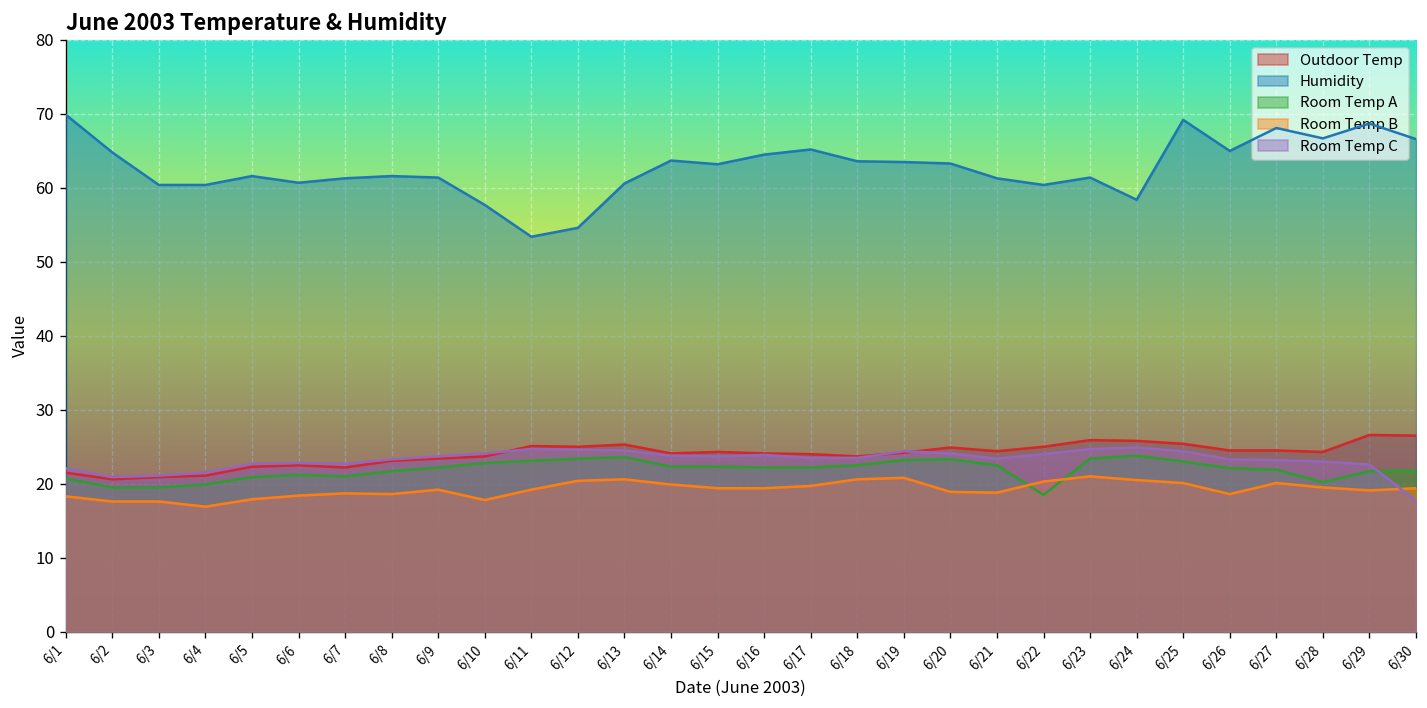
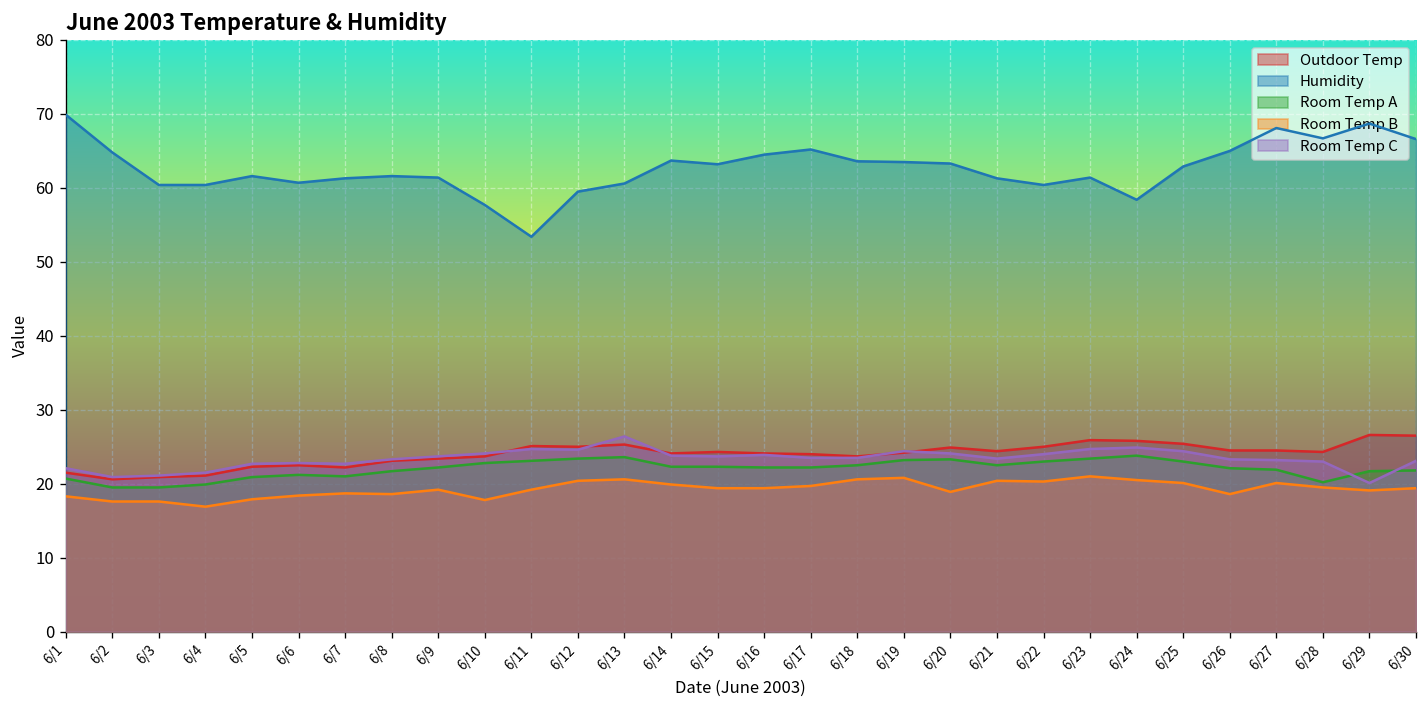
  {
    "Outdoor Temp": {
      "6/1": 22,
      "6/7": 22,
      "6/13": 25,
      "6/15": 24,
      "6/17": 24,
      "6/20": 25,
      "6/21": 24,
      "6/22": 25,
      "6/23": 26,
      "6/24": 26,
      "6/25": 25,
      "6/26": 25,
      "6/27": 25,
      "6/28": 24,
      "6/29": 27,
      "6/30": 27
    },
    "Humidity": {
      "6/1": 70,
      "6/2": 65,
      "6/3": 60,
      "6/4": 60,
      "6/5": 62,
      "6/6": 61,
      "6/7": 61,
      "6/8": 62,
      "6/9": 61,
      "6/10": 58,
      "6/11": 53,
-     "6/12": 55,
+     "6/12": 60,
      "6/13": 61,
      "6/14": 64,
      "6/15": 63,
      "6/16": 65,
      "6/17": 65,
      "6/18": 64,
      "6/19": 64,
      "6/20": 63,
      "6/21": 61,
      "6/22": 60,
      "6/23": 61,
      "6/24": 58,
-     "6/25": 69,
+     "6/25": 63,
      "6/26": 65,
      "6/30": 67
    },
    "Room Temp A": {
      "6/1": 21,
      "6/2": 20,
      "6/3": 20,
      "6/4": 20,
      "6/5": 21,
      "6/6": 21,
      "6/7": 21,
      "6/8": 22,
      "6/9": 22,
      "6/10": 23,
      "6/11": 23,
      "6/12": 23,
      "6/13": 24,
      "6/14": 22,
      "6/15": 22,
      "6/16": 22,
      "6/17": 22,
      "6/18": 23,
      "6/19": 23,
      "6/20": 23,
      "6/21": 23,
-     "6/22": 19,
+     "6/22": 23,
      "6/23": 23,
      "6/24": 24,
      "6/25": 23,
      "6/26": 22,
      "6/27": 22,
      "6/28": 20,
      "6/29": 22,
      "6/30": 22
    },
    "Room Temp B": {
      "6/1": 18,
      "6/2": 18,
      "6/3": 18,
      "6/4": 17,
      "6/5": 18,
      "6/6": 18,
      "6/7": 19,
      "6/8": 19,
      "6/9": 19,
      "6/10": 18,
      "6/11": 19,
      "6/12": 20,
      "6/13": 21,
      "6/14": 20,
      "6/15": 19,
      "6/16": 19,
      "6/17": 20,
      "6/18": 21,
      "6/19": 21,
      "6/20": 19,
-     "6/21": 19,
+     "6/21": 20,
      "6/22": 20,
      "6/23": 21,
      "6/24": 21,
      "6/25": 20,
      "6/26": 19,
      "6/27": 20,
      "6/28": 20,
      "6/29": 19,
      "6/30": 19
    },
    "Room Temp C": {
      "6/1": 22,
      "6/7": 23,
-     "6/13": 25,
+     "6/13": 26,
      "6/15": 24,
      "6/17": 24,
      "6/20": 24,
      "6/21": 23,
      "6/22": 24,
      "6/23": 25,
      "6/24": 25,
      "6/25": 24,
      "6/26": 23,
      "6/27": 23,
      "6/28": 23,
-     "6/29": 23,
-     "6/30": 18
+     "6/29": 20,
+     "6/30": 23
    }
  }
